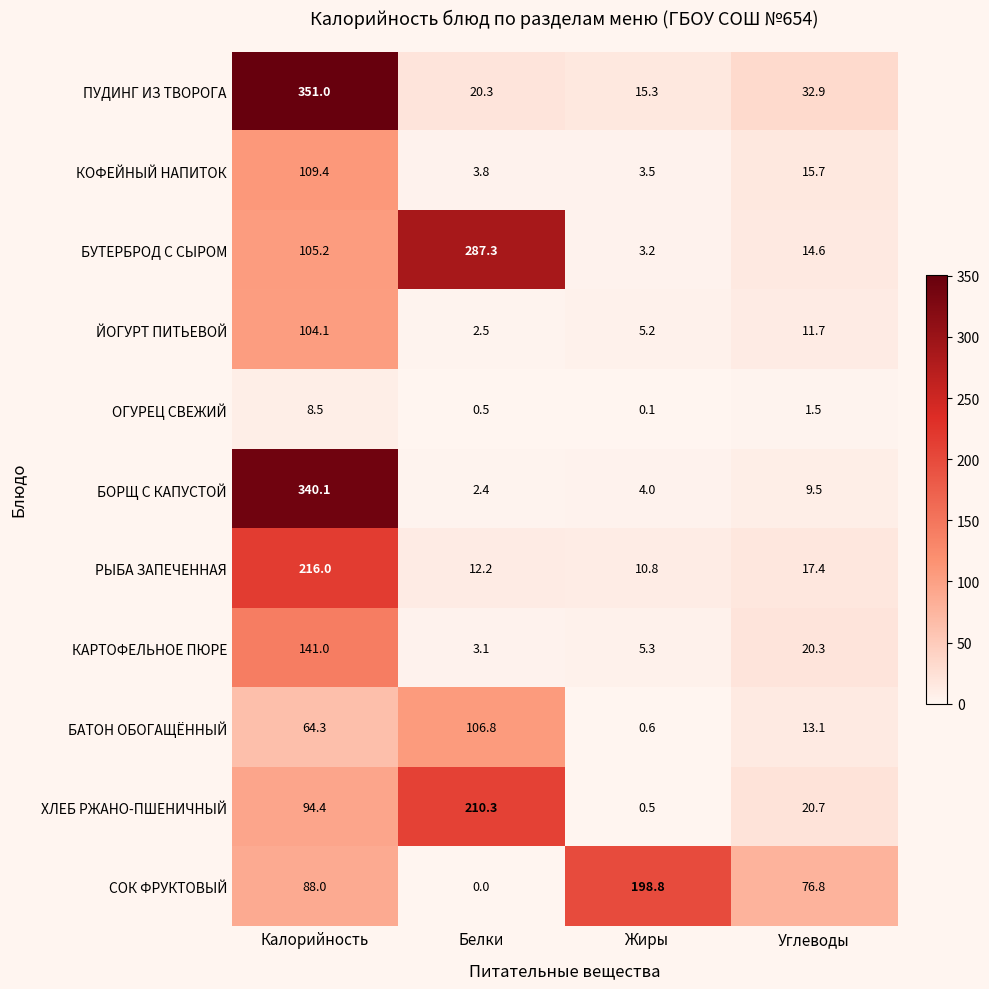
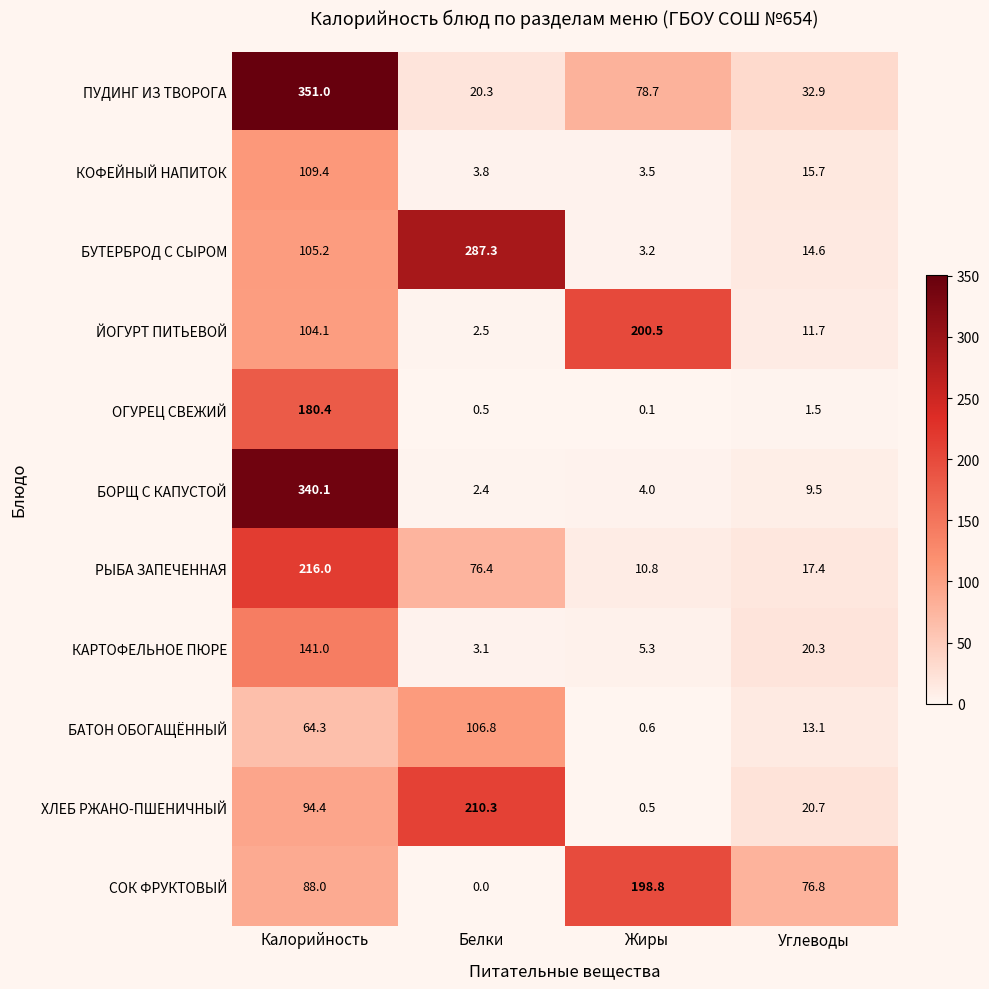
  {
    "ПУДИНГ ИЗ ТВОРОГА": {
      "Калорийность": 351.0,
      "Белки": 20.3,
-     "Жиры": 15.3,
+     "Жиры": 78.7,
      "Углеводы": 32.9
    },
    "КОФЕЙНЫЙ НАПИТОК": {
      "Калорийность": 109.4,
      "Белки": 3.8,
      "Жиры": 3.5,
      "Углеводы": 15.7
    },
    "БУТЕРБРОД С СЫРОМ": {
      "Калорийность": 105.2,
      "Белки": 287.3,
      "Жиры": 3.2,
      "Углеводы": 14.6
    },
    "ЙОГУРТ ПИТЬЕВОЙ": {
      "Калорийность": 104.1,
      "Белки": 2.5,
-     "Жиры": 5.2,
+     "Жиры": 200.5,
      "Углеводы": 11.7
    },
    "ОГУРЕЦ СВЕЖИЙ": {
-     "Калорийность": 8.5,
+     "Калорийность": 180.4,
      "Белки": 0.5,
      "Жиры": 0.1,
      "Углеводы": 1.5
    },
    "БОРЩ С КАПУСТОЙ": {
      "Калорийность": 340.1,
      "Белки": 2.4,
      "Жиры": 4.0,
      "Углеводы": 9.5
    },
    "РЫБА ЗАПЕЧЕННАЯ": {
      "Калорийность": 216.0,
-     "Белки": 12.2,
+     "Белки": 76.4,
      "Жиры": 10.8,
      "Углеводы": 17.4
    },
    "КАРТОФЕЛЬНОЕ ПЮРЕ": {
      "Калорийность": 141.0,
      "Белки": 3.1,
      "Жиры": 5.3,
      "Углеводы": 20.3
    },
    "БАТОН ОБОГАЩЁННЫЙ": {
      "Калорийность": 64.3,
      "Белки": 106.8,
      "Жиры": 0.6,
      "Углеводы": 13.1
    },
    "ХЛЕБ РЖАНО-ПШЕНИЧНЫЙ": {
      "Калорийность": 94.4,
      "Белки": 210.3,
      "Жиры": 0.5,
      "Углеводы": 20.7
    },
    "СОК ФРУКТОВЫЙ": {
      "Калорийность": 88.0,
      "Белки": 0.0,
      "Жиры": 198.8,
      "Углеводы": 76.8
    }
  }
